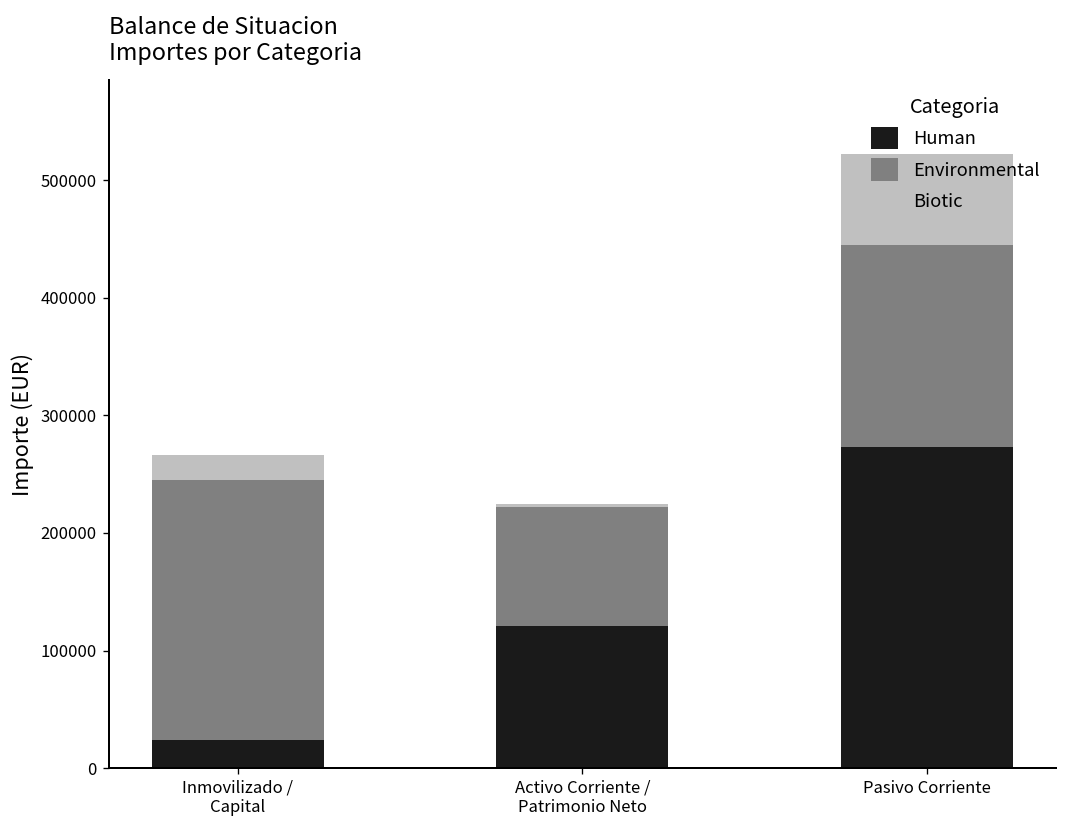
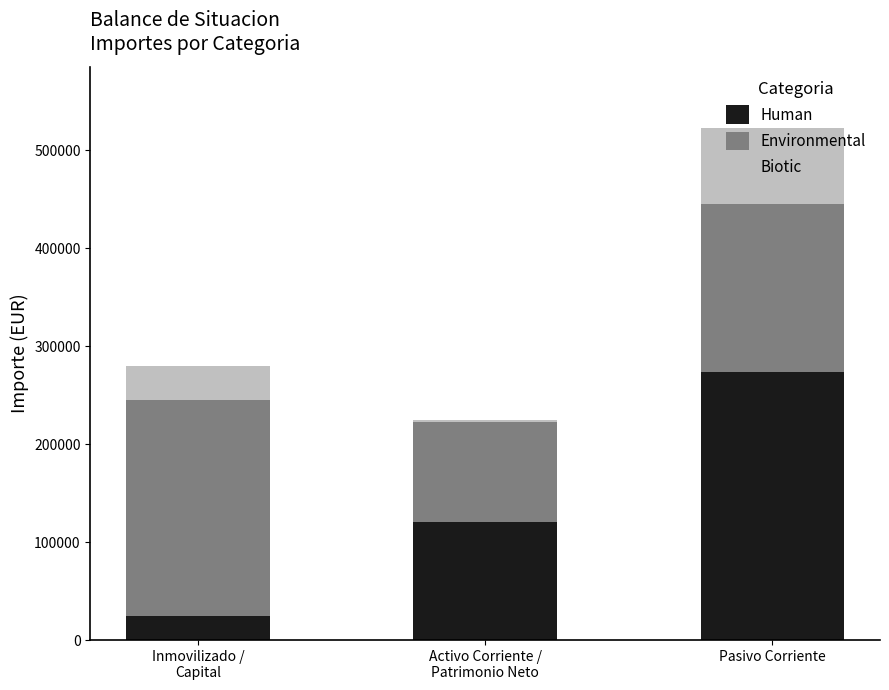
  {
    "Human": {
      "Inmovilizado / Capital": 20000,
      "Activo Corriente / Patrimonio Neto": 120000,
      "Pasivo Corriente": 270000
    },
    "Environmental": {
      "Inmovilizado / Capital": 220000,
      "Activo Corriente / Patrimonio Neto": 100000,
      "Pasivo Corriente": 170000
    },
    "Biotic": {
-     "Inmovilizado / Capital": 20000,
+     "Inmovilizado / Capital": 30000,
      "Pasivo Corriente": 80000
    }
  }
